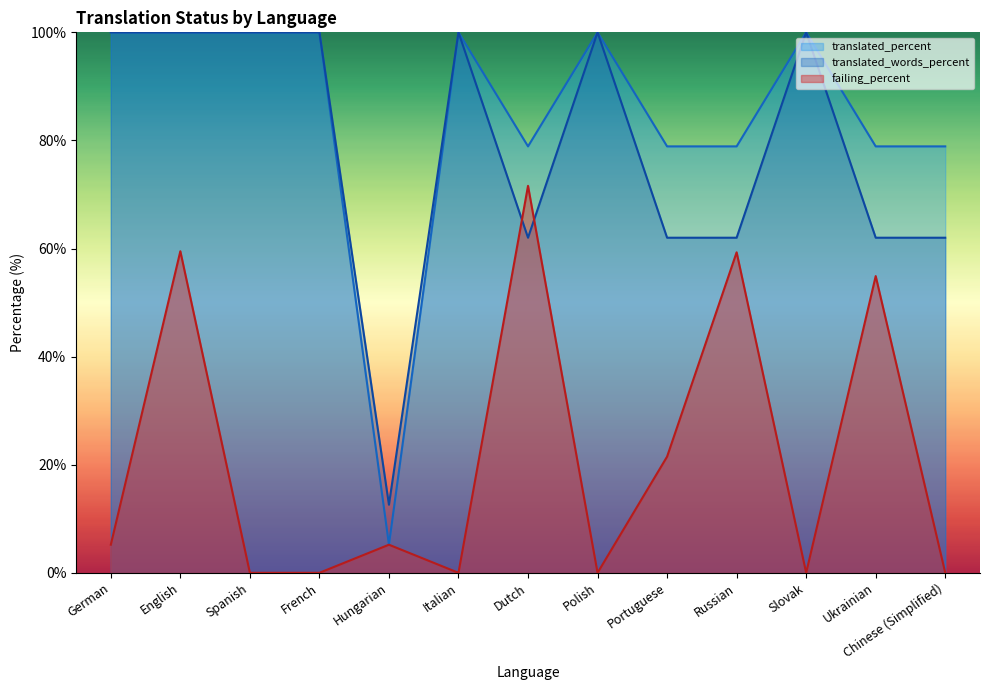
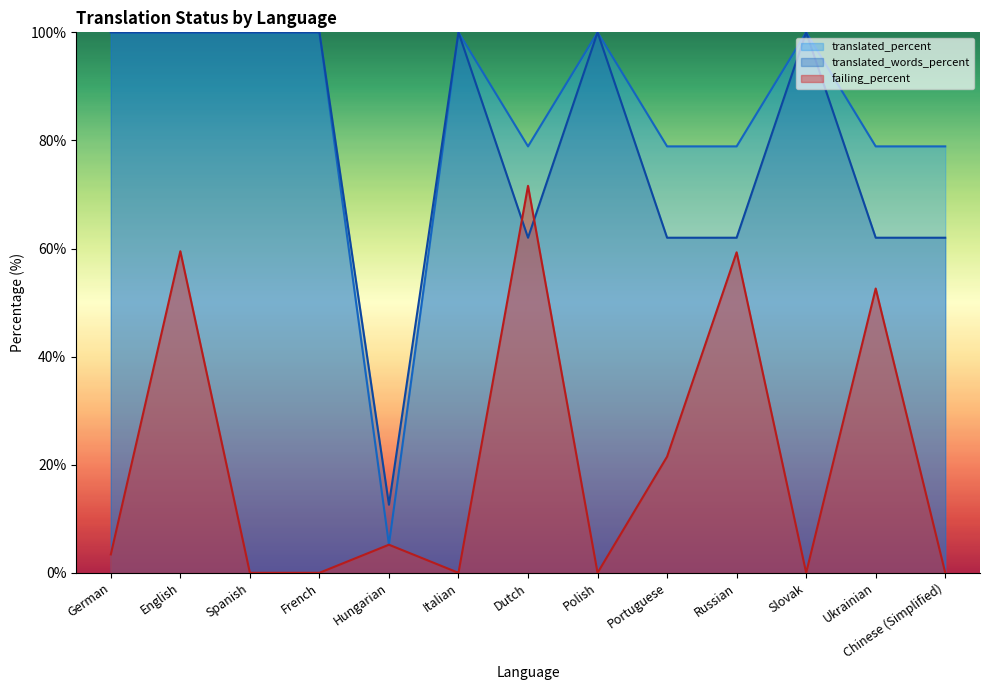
  {
    "failing_percent": {
-     "German": "5%",
+     "German": "3%",
      "English": "60%",
      "Spanish": "0%",
      "French": "0%",
      "Italian": "0%",
      "Dutch": "72%",
      "Polish": "0%",
      "Portuguese": "22%",
      "Russian": "59%",
      "Slovak": "0%",
-     "Ukrainian": "55%",
+     "Ukrainian": "53%",
      "Chinese (Simplified)": "0%"
    }
  }
